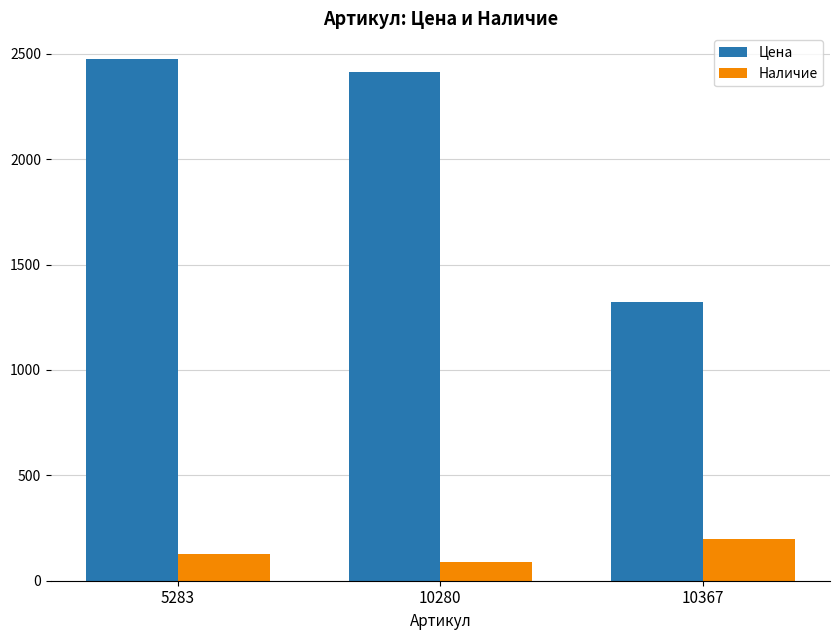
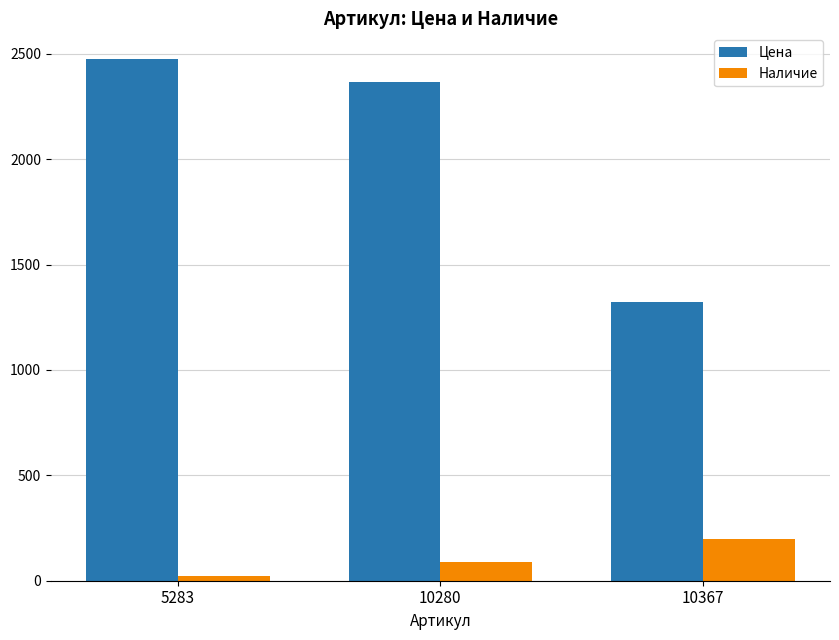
  {
    "Цена": {
      "5283": 2470,
-     "10280": 2410,
+     "10280": 2370,
      "10367": 1320
    },
    "Наличие": {
-     "5283": 130,
+     "5283": 20,
      "10280": 90,
      "10367": 200
    }
  }
